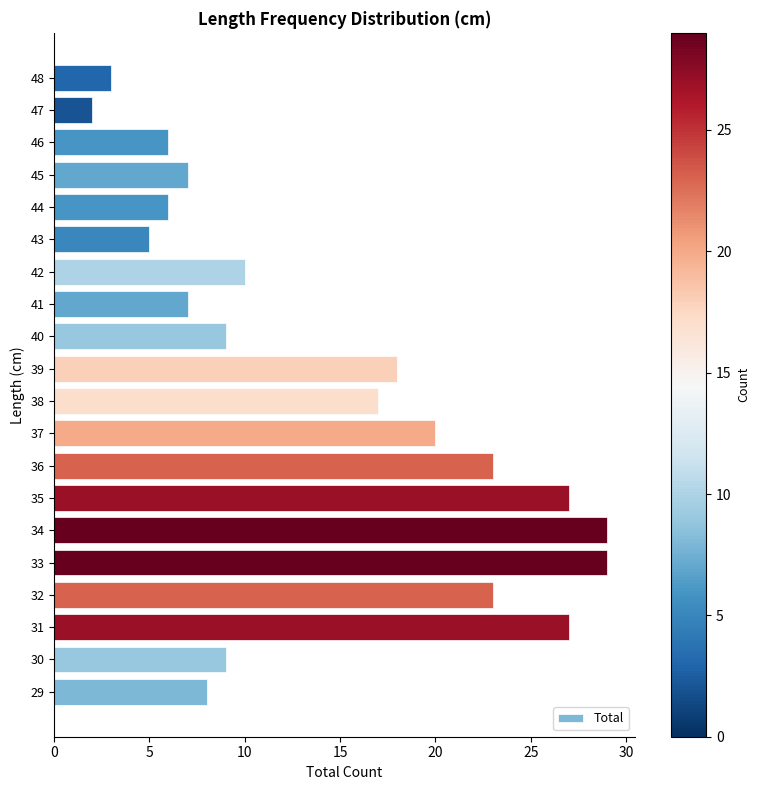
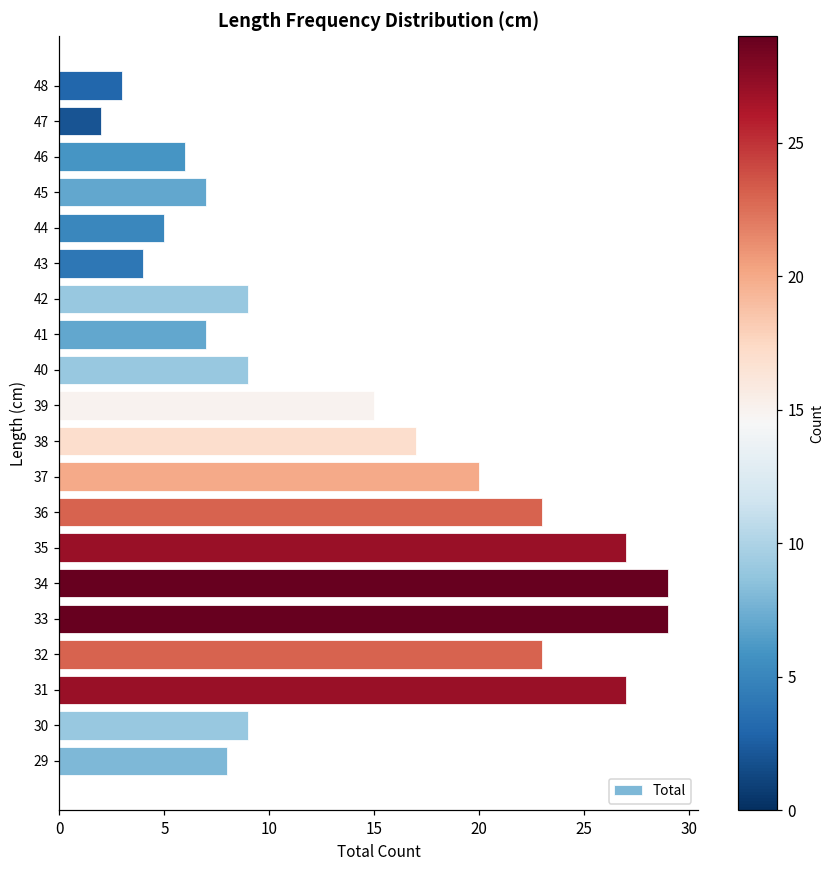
  {
    "48": 3,
    "47": 2,
    "46": 6,
    "45": 7,
-   "44": 6,
-   "43": 5,
-   "42": 10,
+   "44": 5,
+   "43": 4,
+   "42": 9,
    "41": 7,
    "40": 9,
-   "39": 18,
+   "39": 15,
    "38": 17,
    "37": 20,
    "36": 23,
    "35": 27,
    "34": 29,
    "33": 29,
    "32": 23,
    "31": 27,
    "30": 9,
    "29": 8
  }
